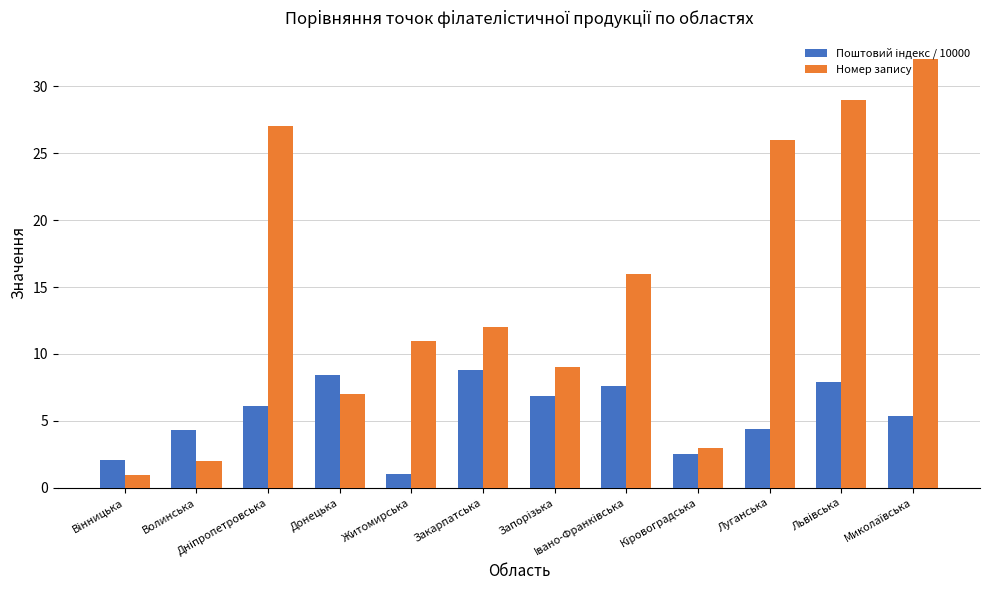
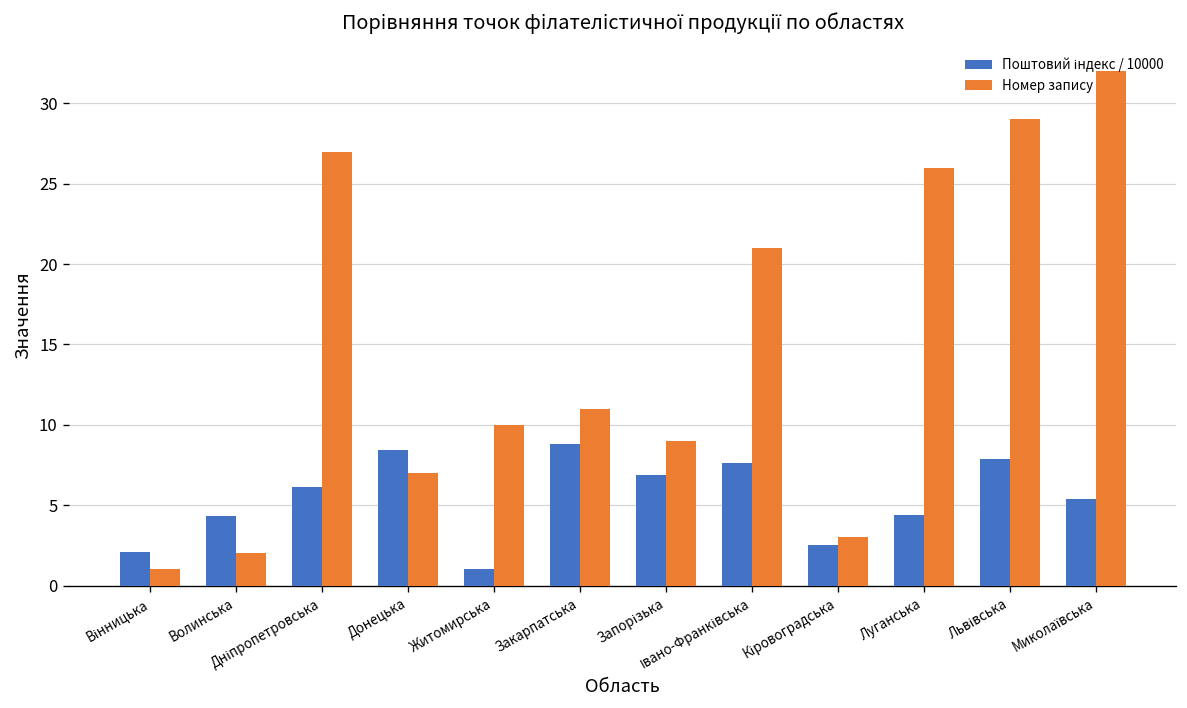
  {
    "Поштовий індекс / 10000": {
      "Вінницька": 2,
      "Волинська": 4.4,
      "Дніпропетровська": 6,
      "Донецька": 8.4,
      "Житомирська": 1,
      "Закарпатська": 8.8,
      "Запорізька": 7,
      "Івано-Франківська": 7.6,
      "Кіровоградська": 2.5,
      "Луганська": 4.4,
      "Львівська": 8,
      "Миколаївська": 5.4
    },
    "Номер запису": {
      "Вінницька": 1,
      "Волинська": 2,
      "Дніпропетровська": 27,
      "Донецька": 7,
-     "Житомирська": 11,
-     "Закарпатська": 12,
+     "Житомирська": 10,
+     "Закарпатська": 11,
      "Запорізька": 9,
-     "Івано-Франківська": 16,
+     "Івано-Франківська": 21,
      "Кіровоградська": 3,
      "Луганська": 26,
      "Львівська": 29,
      "Миколаївська": 32
    }
  }
